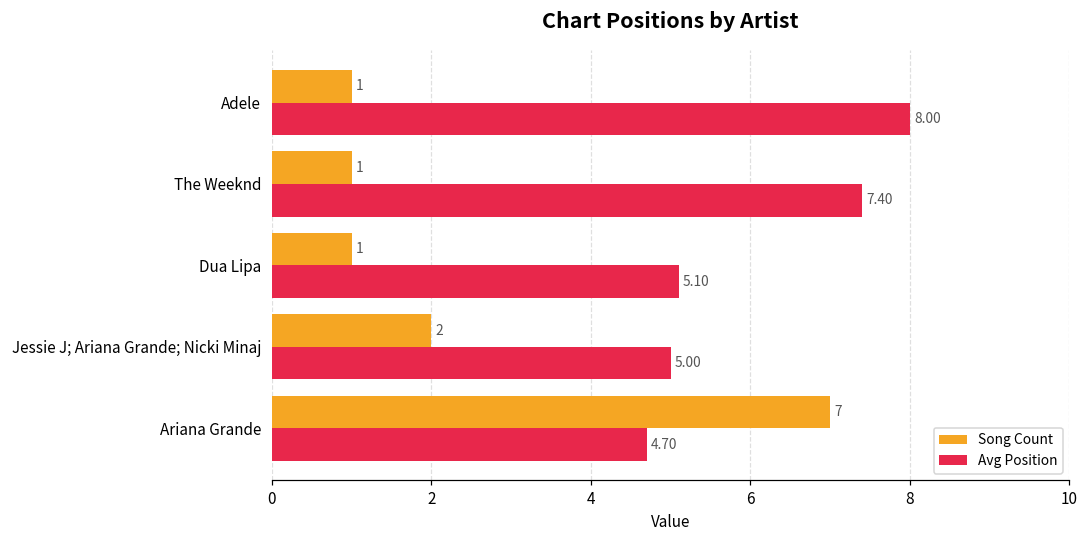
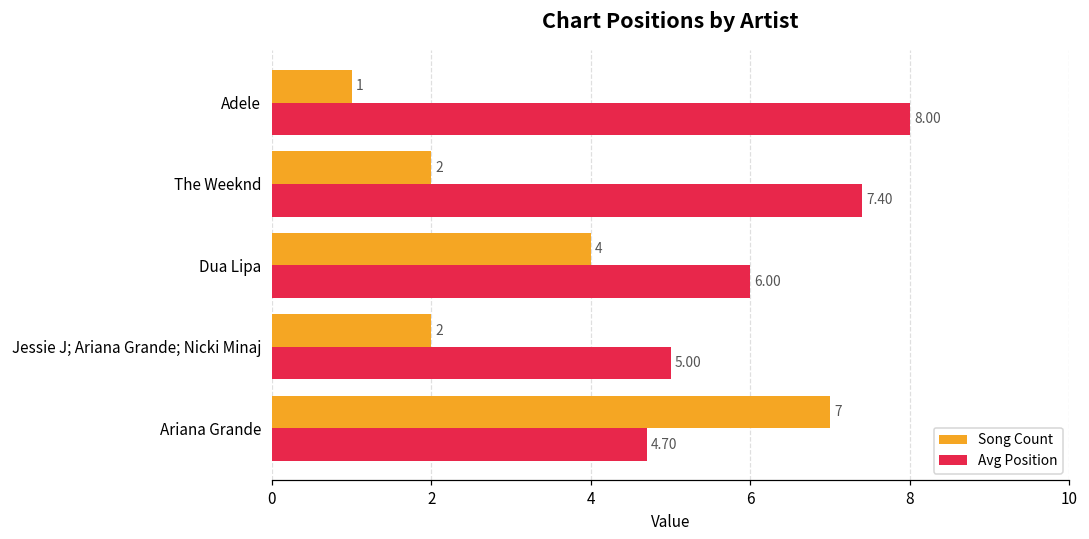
  {
    "Song Count": {
      "Adele": 1,
-     "The Weeknd": 1,
-     "Dua Lipa": 1,
+     "The Weeknd": 2,
+     "Dua Lipa": 4,
      "Jessie J; Ariana Grande; Nicki Minaj": 2,
      "Ariana Grande": 7
    },
    "Avg Position": {
      "Adele": 8.00,
      "The Weeknd": 7.40,
-     "Dua Lipa": 5.10,
+     "Dua Lipa": 6.00,
      "Jessie J; Ariana Grande; Nicki Minaj": 5.00,
      "Ariana Grande": 4.70
    }
  }
